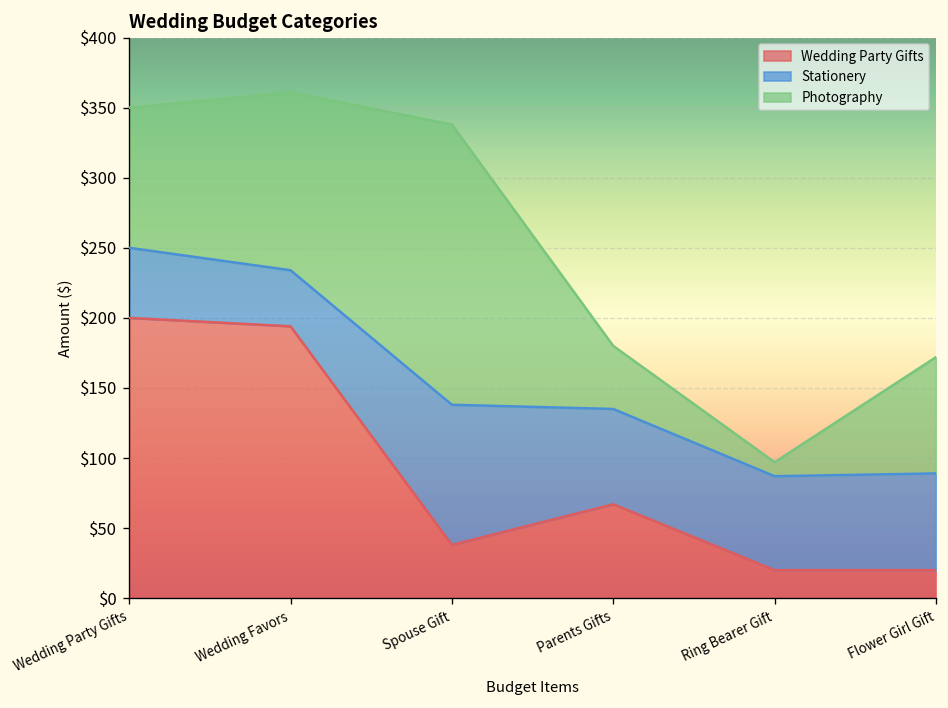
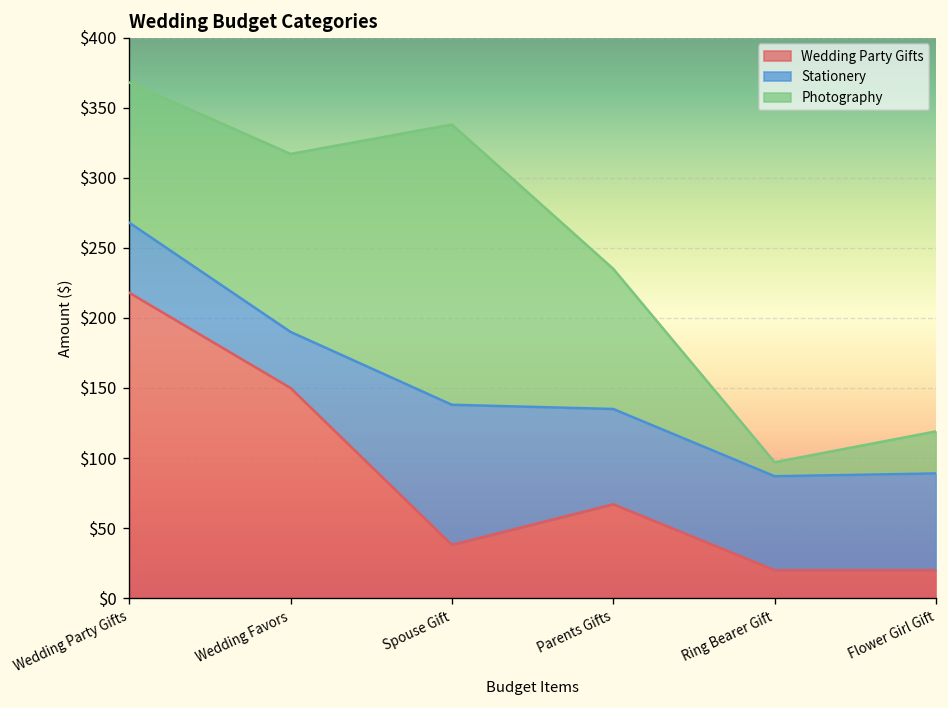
  {
    "Wedding Party Gifts": {
-     "Wedding Party Gifts": "$200",
-     "Wedding Favors": "$194",
+     "Wedding Party Gifts": "$218",
+     "Wedding Favors": "$150",
      "Spouse Gift": "$38",
      "Parents Gifts": "$67",
      "Ring Bearer Gift": "$20",
      "Flower Girl Gift": "$20"
    },
    "Stationery": {
      "Wedding Party Gifts": "$50",
      "Wedding Favors": "$40",
      "Spouse Gift": "$100",
      "Parents Gifts": "$68",
      "Ring Bearer Gift": "$67",
      "Flower Girl Gift": "$69"
    },
    "Photography": {
      "Wedding Party Gifts": "$100",
      "Wedding Favors": "$127",
      "Spouse Gift": "$200",
-     "Parents Gifts": "$45",
+     "Parents Gifts": "$100",
      "Ring Bearer Gift": "$10",
-     "Flower Girl Gift": "$83"
+     "Flower Girl Gift": "$30"
    }
  }
